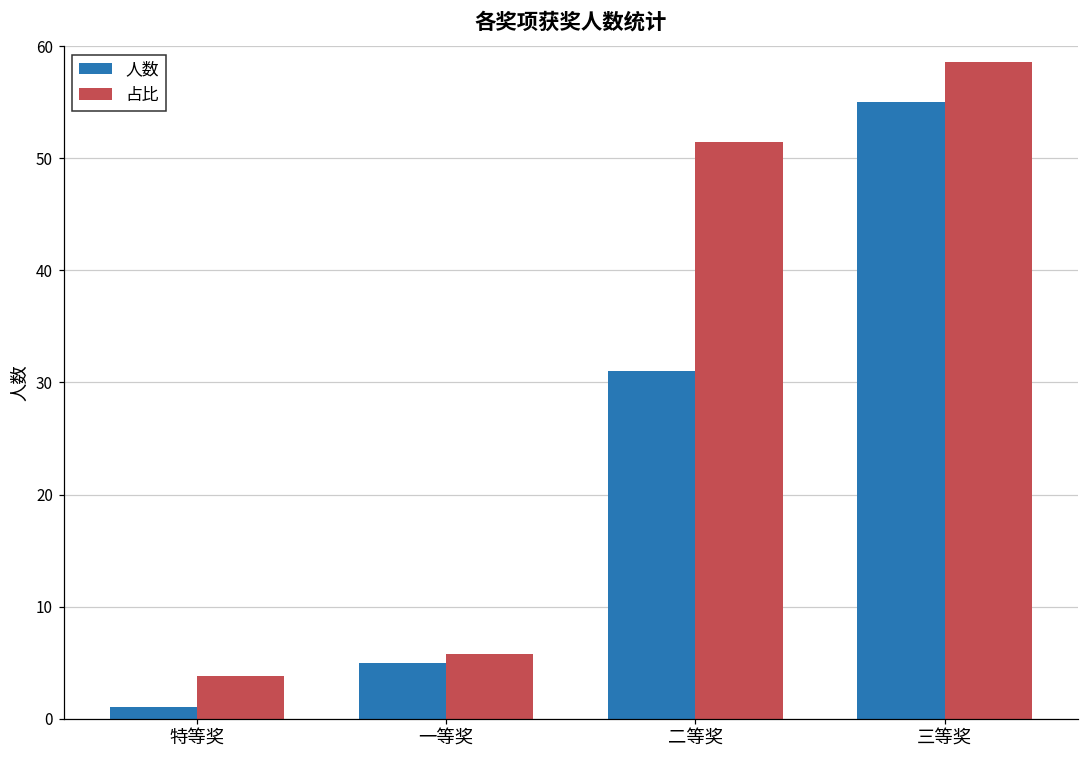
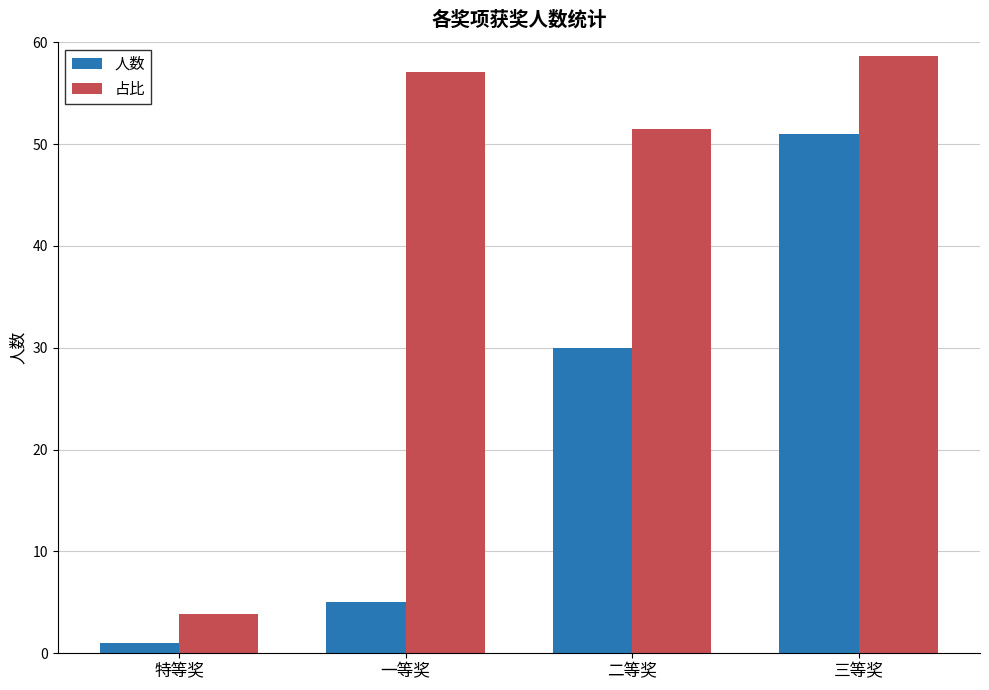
  {
    "人数": {
      "特等奖": 1,
      "一等奖": 5,
-     "二等奖": 31,
-     "三等奖": 55
+     "二等奖": 30,
+     "三等奖": 51
    },
    "占比": {
      "特等奖": 3.8,
-     "一等奖": 5.8,
+     "一等奖": 57.1,
      "二等奖": 51.5,
      "三等奖": 58.6
    }
  }
